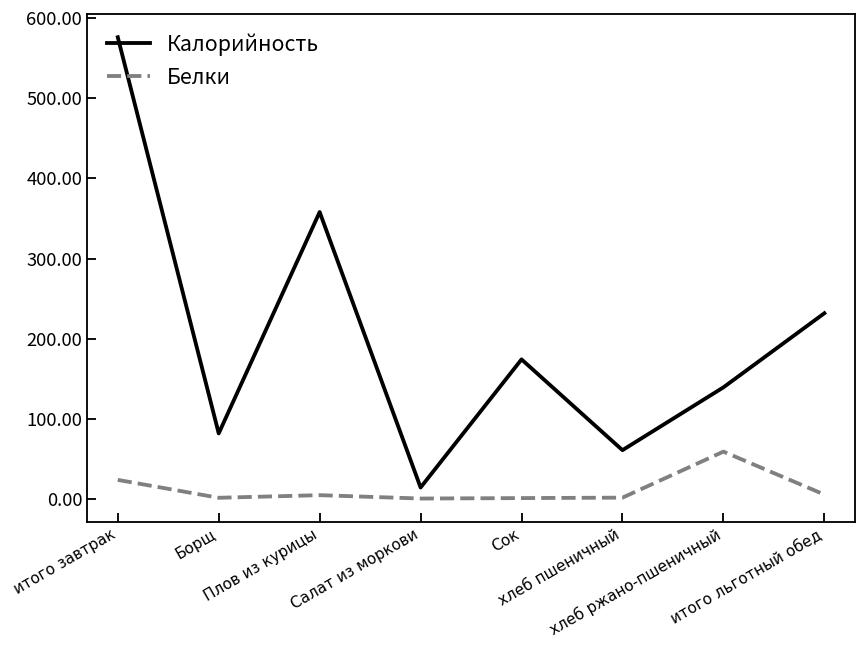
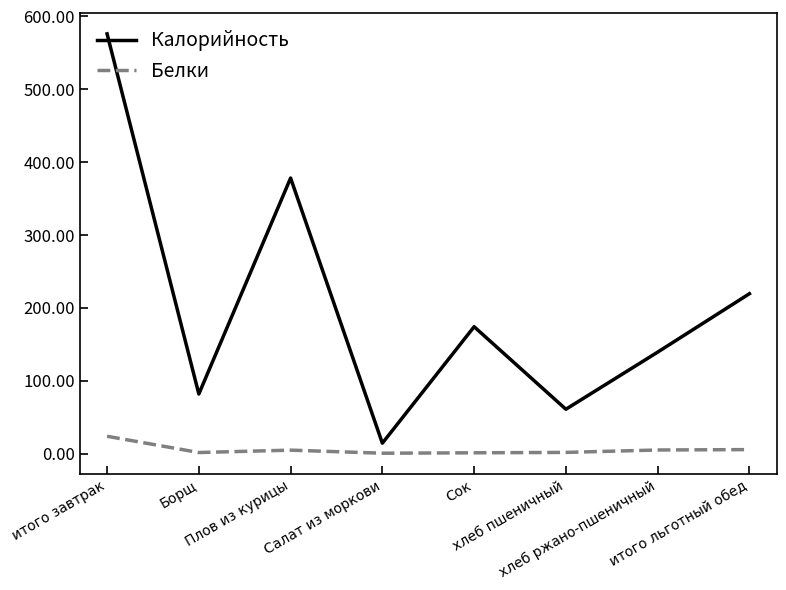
  {
    "Калорийность": {
      "итого завтрак": 580,
      "Борщ": 80,
-     "Плов из курицы": 360,
+     "Плов из курицы": 380,
      "Салат из моркови": 10,
      "Сок": 170,
      "хлеб пшеничный": 60,
      "хлеб ржано-пшеничный": 140,
-     "итого льготный обед": 230
+     "итого льготный обед": 220
    },
    "Белки": {
      "итого завтрак": 20,
      "Борщ": 0,
      "Плов из курицы": 0,
      "Салат из моркови": 0,
      "Сок": 0,
      "хлеб пшеничный": 0,
-     "хлеб ржано-пшеничный": 60,
+     "хлеб ржано-пшеничный": 0,
      "итого льготный обед": 10
    }
  }
